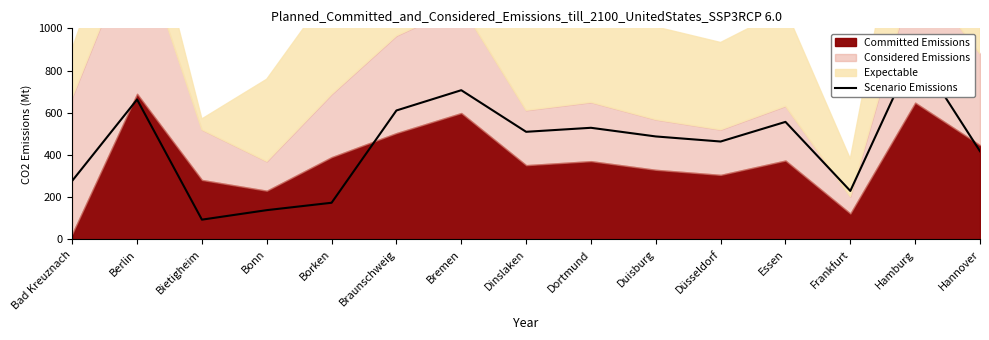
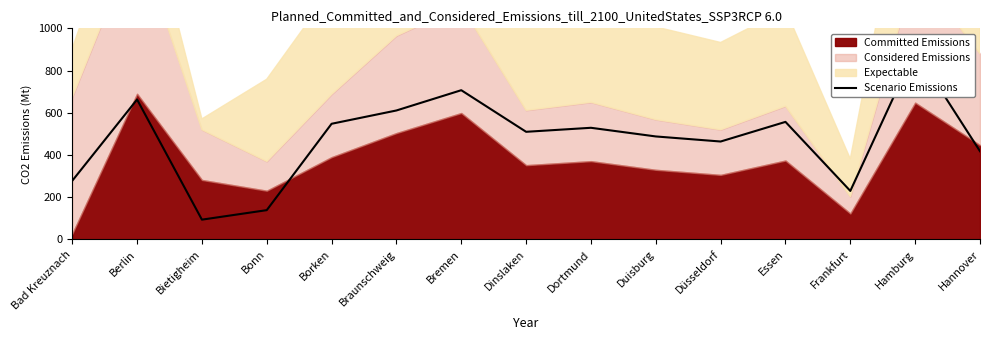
  {
    "Scenario Emissions": {
      "Bad Kreuznach": 280,
      "Berlin": 660,
      "Bietigheim": 90,
      "Bonn": 140,
-     "Borken": 170,
+     "Borken": 550,
      "Braunschweig": 610,
      "Bremen": 710,
      "Dinslaken": 510,
      "Dortmund": 530,
      "Duisburg": 490,
      "Düsseldorf": 460,
      "Essen": 560,
      "Frankfurt": 230,
      "Hannover": 420
    },
    "Committed Emissions": {
      "Bad Kreuznach": 30,
      "Berlin": 690,
      "Bietigheim": 280,
      "Bonn": 230,
      "Borken": 390,
      "Braunschweig": 500,
      "Bremen": 600,
      "Dinslaken": 350,
      "Dortmund": 370,
      "Duisburg": 330,
      "Düsseldorf": 310,
      "Essen": 370,
      "Frankfurt": 120,
      "Hamburg": 650,
      "Hannover": 450
    }
  }
